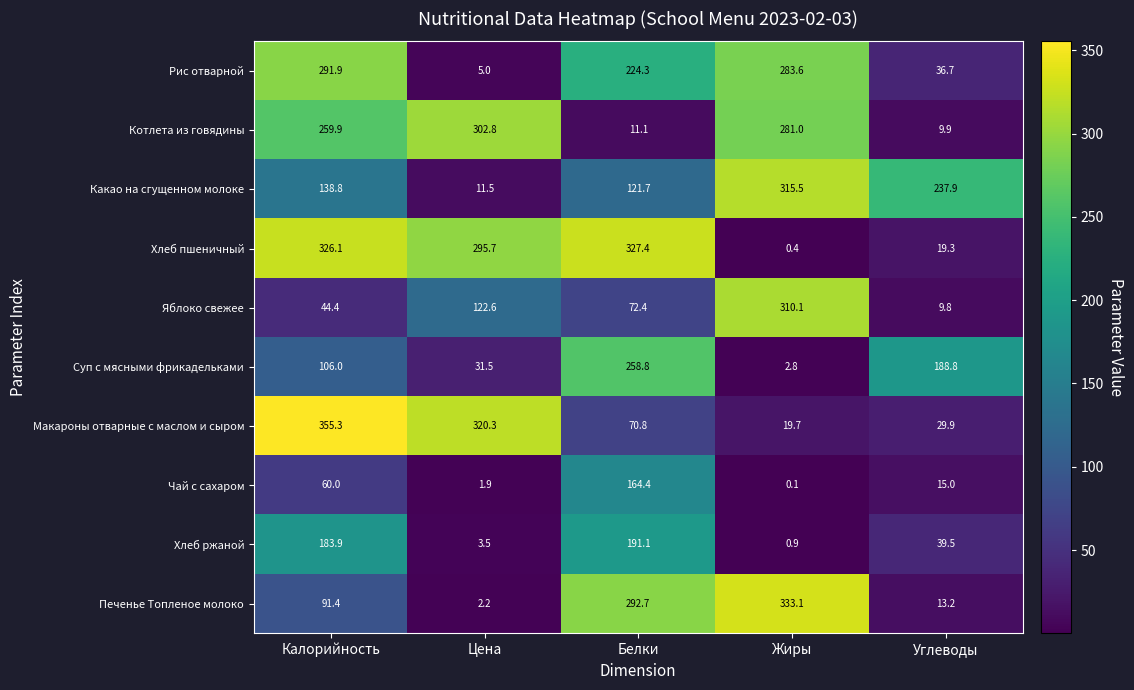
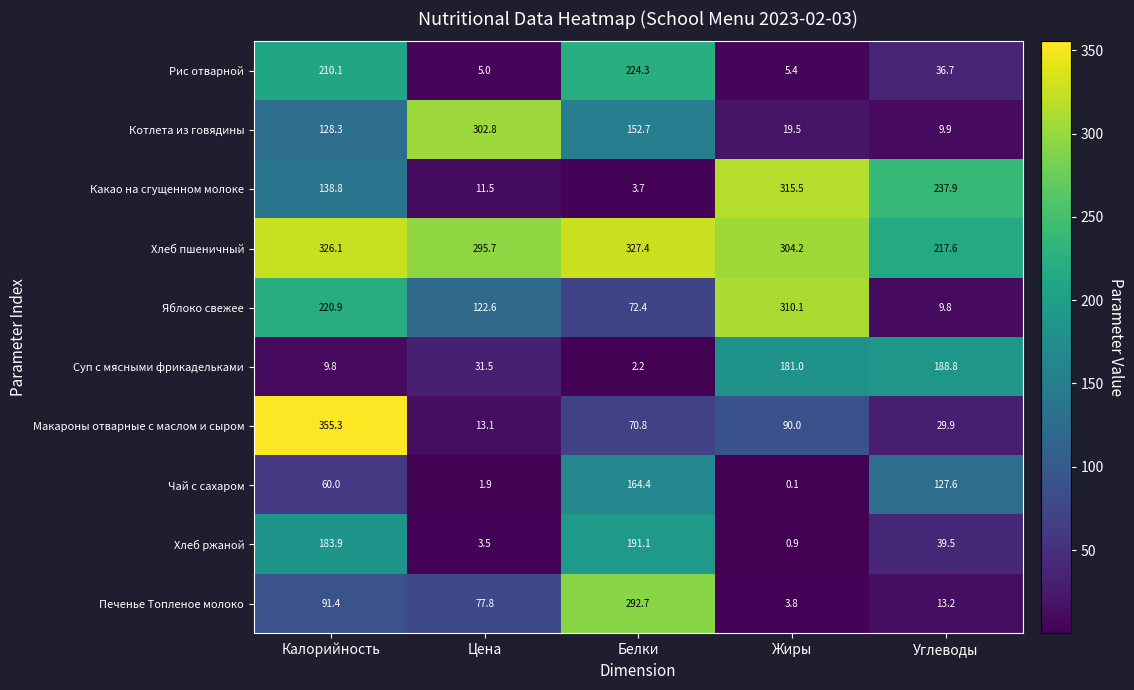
  {
    "Рис отварной": {
-     "Калорийность": 291.9,
+     "Калорийность": 210.1,
      "Цена": 5.0,
      "Белки": 224.3,
-     "Жиры": 283.6,
+     "Жиры": 5.4,
      "Углеводы": 36.7
    },
    "Котлета из говядины": {
-     "Калорийность": 259.9,
+     "Калорийность": 128.3,
      "Цена": 302.8,
-     "Белки": 11.1,
-     "Жиры": 281.0,
+     "Белки": 152.7,
+     "Жиры": 19.5,
      "Углеводы": 9.9
    },
    "Какао на сгущенном молоке": {
      "Калорийность": 138.8,
      "Цена": 11.5,
-     "Белки": 121.7,
+     "Белки": 3.7,
      "Жиры": 315.5,
      "Углеводы": 237.9
    },
    "Хлеб пшеничный": {
      "Калорийность": 326.1,
      "Цена": 295.7,
      "Белки": 327.4,
-     "Жиры": 0.4,
-     "Углеводы": 19.3
+     "Жиры": 304.2,
+     "Углеводы": 217.6
    },
    "Яблоко свежее": {
-     "Калорийность": 44.4,
+     "Калорийность": 220.9,
      "Цена": 122.6,
      "Белки": 72.4,
      "Жиры": 310.1,
      "Углеводы": 9.8
    },
    "Суп с мясными фрикадельками": {
-     "Калорийность": 106.0,
+     "Калорийность": 9.8,
      "Цена": 31.5,
-     "Белки": 258.8,
-     "Жиры": 2.8,
+     "Белки": 2.2,
+     "Жиры": 181.0,
      "Углеводы": 188.8
    },
    "Макароны отварные с маслом и сыром": {
      "Калорийность": 355.3,
-     "Цена": 320.3,
+     "Цена": 13.1,
      "Белки": 70.8,
-     "Жиры": 19.7,
+     "Жиры": 90.0,
      "Углеводы": 29.9
    },
    "Чай с сахаром": {
      "Калорийность": 60.0,
      "Цена": 1.9,
      "Белки": 164.4,
      "Жиры": 0.1,
-     "Углеводы": 15.0
+     "Углеводы": 127.6
    },
    "Хлеб ржаной": {
      "Калорийность": 183.9,
      "Цена": 3.5,
      "Белки": 191.1,
      "Жиры": 0.9,
      "Углеводы": 39.5
    },
    "Печенье Топленое молоко": {
      "Калорийность": 91.4,
-     "Цена": 2.2,
+     "Цена": 77.8,
      "Белки": 292.7,
-     "Жиры": 333.1,
+     "Жиры": 3.8,
      "Углеводы": 13.2
    }
  }
